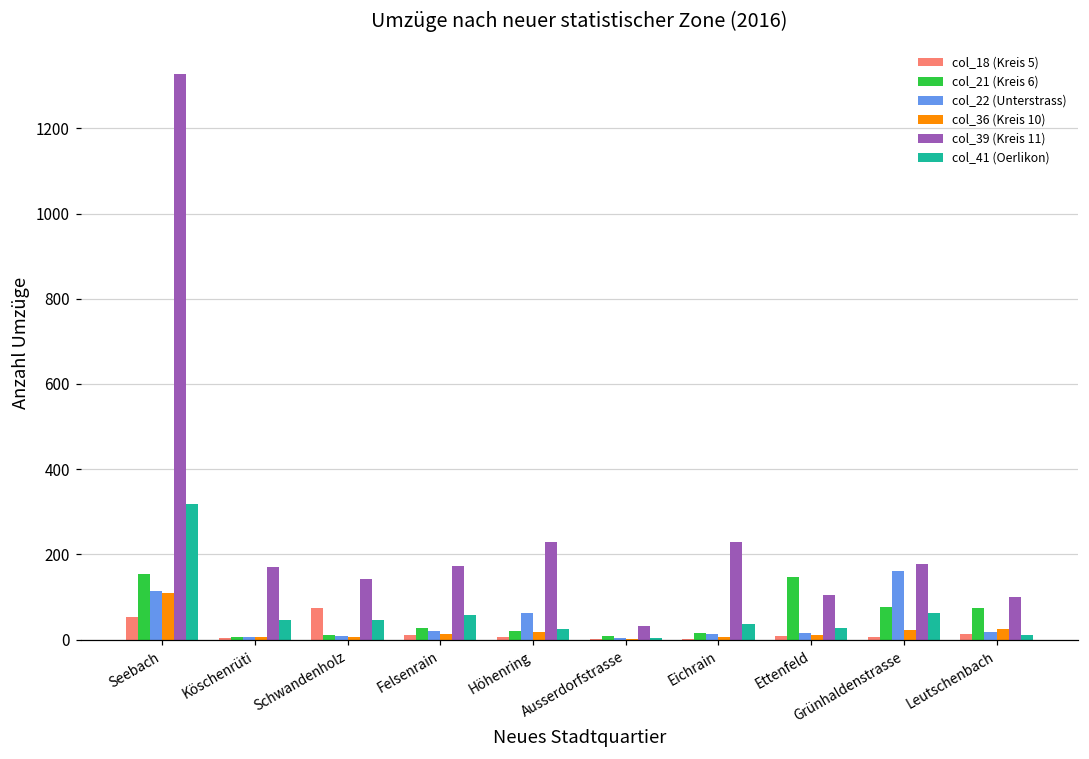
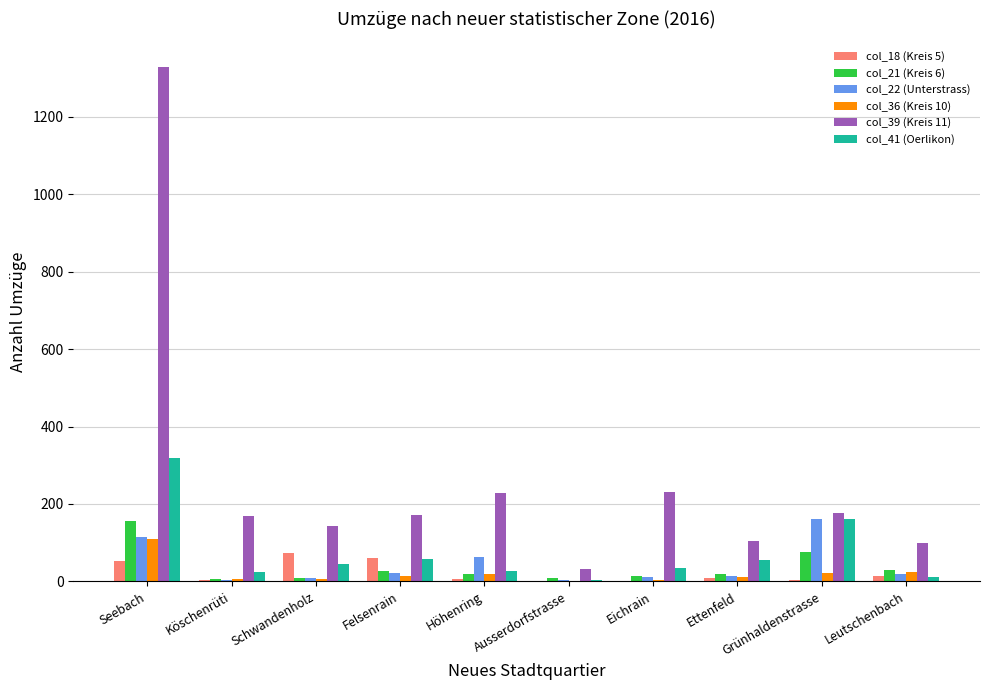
  {
    "col_18 (Kreis 5)": {
      "Seebach": 50,
      "Schwandenholz": 70,
-     "Felsenrain": 10,
+     "Felsenrain": 60,
      "Ettenfeld": 10,
      "Leutschenbach": 10
    },
    "col_21 (Kreis 6)": {
      "Seebach": 160,
      "Köschenrüti": 10,
      "Schwandenholz": 10,
      "Felsenrain": 30,
      "Höhenring": 20,
      "Ausserdorfstrasse": 10,
      "Eichrain": 20,
-     "Ettenfeld": 150,
+     "Ettenfeld": 20,
      "Grünhaldenstrasse": 80,
-     "Leutschenbach": 80
+     "Leutschenbach": 30
    },
    "col_22 (Unterstrass)": {
      "Seebach": 120,
      "Schwandenholz": 10,
      "Felsenrain": 20,
      "Höhenring": 60,
      "Eichrain": 10,
      "Ettenfeld": 20,
      "Grünhaldenstrasse": 160,
      "Leutschenbach": 20
    },
    "col_36 (Kreis 10)": {
      "Seebach": 110,
      "Schwandenholz": 10,
      "Felsenrain": 10,
      "Höhenring": 20,
      "Ettenfeld": 10,
      "Grünhaldenstrasse": 20,
      "Leutschenbach": 20
    },
    "col_39 (Kreis 11)": {
      "Seebach": 1330,
      "Köschenrüti": 170,
      "Schwandenholz": 140,
      "Felsenrain": 170,
      "Höhenring": 230,
      "Ausserdorfstrasse": 30,
      "Eichrain": 230,
      "Ettenfeld": 100,
      "Grünhaldenstrasse": 180,
      "Leutschenbach": 100
    },
    "col_41 (Oerlikon)": {
      "Seebach": 320,
-     "Köschenrüti": 50,
+     "Köschenrüti": 20,
      "Schwandenholz": 50,
      "Felsenrain": 60,
      "Höhenring": 30,
      "Eichrain": 40,
-     "Ettenfeld": 30,
-     "Grünhaldenstrasse": 60,
+     "Ettenfeld": 60,
+     "Grünhaldenstrasse": 160,
      "Leutschenbach": 10
    }
  }
